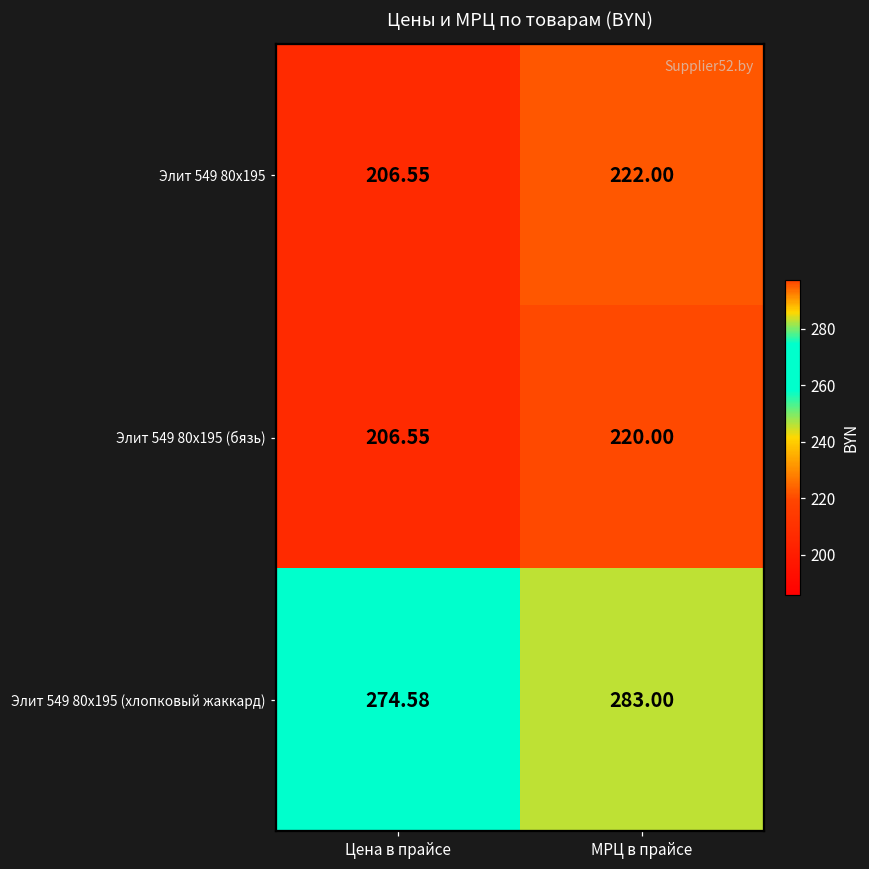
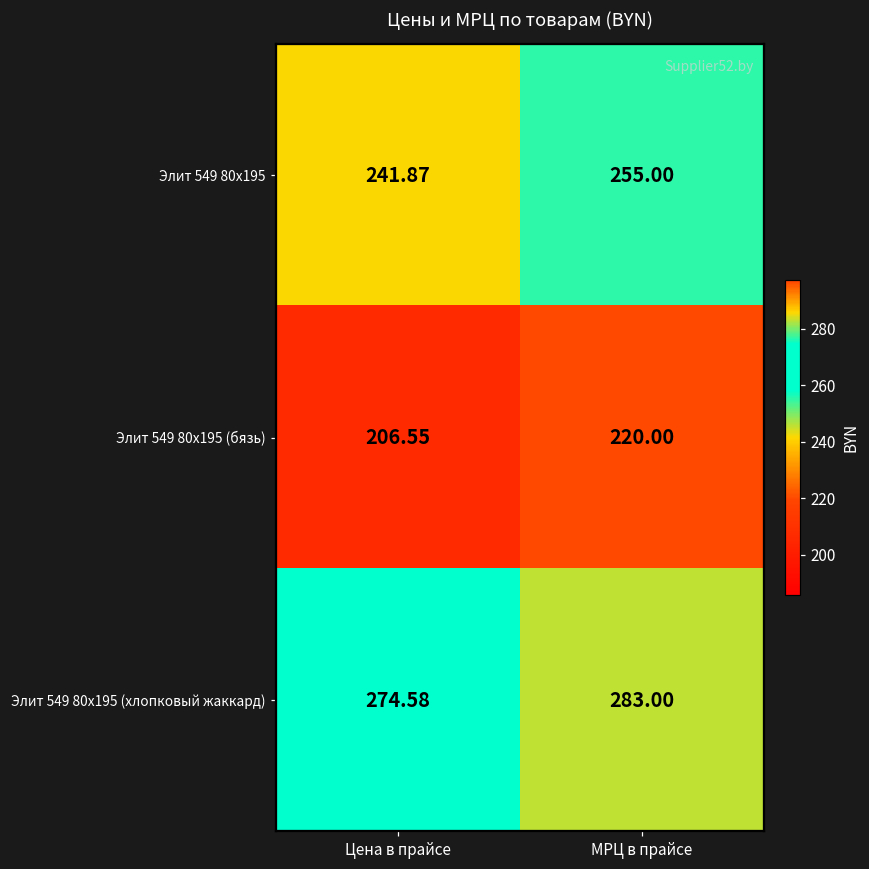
  {
    "Элит 549 80x195": {
-     "Цена в прайсе": 206.55,
-     "МРЦ в прайсе": 222.00
+     "Цена в прайсе": 241.87,
+     "МРЦ в прайсе": 255.00
    },
    "Элит 549 80x195 (бязь)": {
      "Цена в прайсе": 206.55,
      "МРЦ в прайсе": 220.00
    },
    "Элит 549 80x195 (хлопковый жаккард)": {
      "Цена в прайсе": 274.58,
      "МРЦ в прайсе": 283.00
    }
  }
